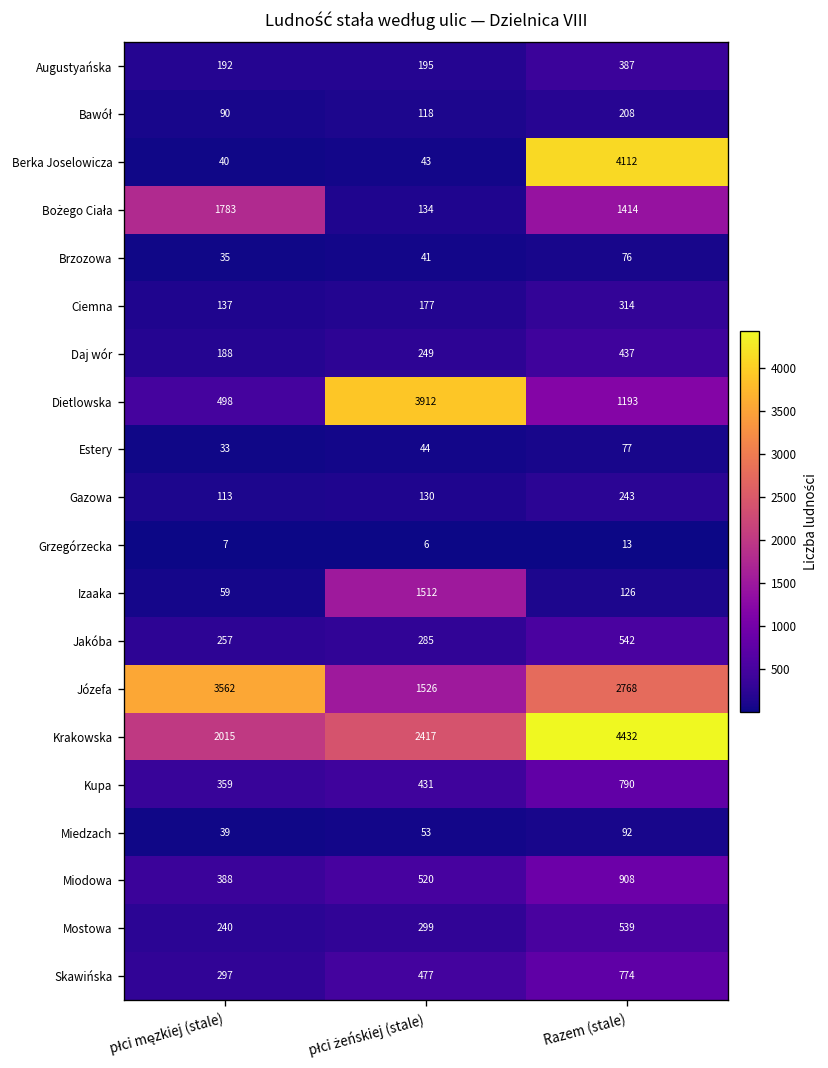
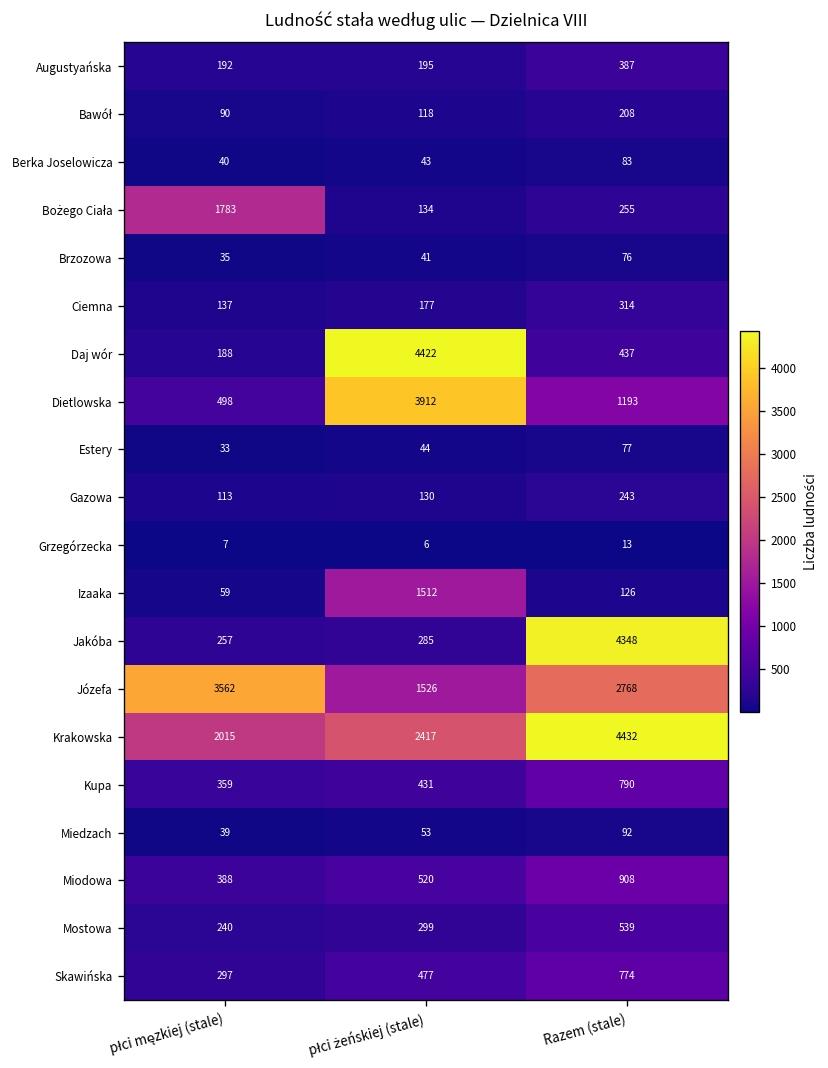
  {
    "Augustyańska": {
      "płci męzkiej (stale)": 192,
      "płci żeńskiej (stale)": 195,
      "Razem (stale)": 387
    },
    "Bawół": {
      "płci męzkiej (stale)": 90,
      "płci żeńskiej (stale)": 118,
      "Razem (stale)": 208
    },
    "Berka Joselowicza": {
      "płci męzkiej (stale)": 40,
      "płci żeńskiej (stale)": 43,
-     "Razem (stale)": 4112
+     "Razem (stale)": 83
    },
    "Bożego Ciała": {
      "płci męzkiej (stale)": 1783,
      "płci żeńskiej (stale)": 134,
-     "Razem (stale)": 1414
+     "Razem (stale)": 255
    },
    "Brzozowa": {
      "płci męzkiej (stale)": 35,
      "płci żeńskiej (stale)": 41,
      "Razem (stale)": 76
    },
    "Ciemna": {
      "płci męzkiej (stale)": 137,
      "płci żeńskiej (stale)": 177,
      "Razem (stale)": 314
    },
    "Daj wór": {
      "płci męzkiej (stale)": 188,
-     "płci żeńskiej (stale)": 249,
+     "płci żeńskiej (stale)": 4422,
      "Razem (stale)": 437
    },
    "Dietlowska": {
      "płci męzkiej (stale)": 498,
      "płci żeńskiej (stale)": 3912,
      "Razem (stale)": 1193
    },
    "Estery": {
      "płci męzkiej (stale)": 33,
      "płci żeńskiej (stale)": 44,
      "Razem (stale)": 77
    },
    "Gazowa": {
      "płci męzkiej (stale)": 113,
      "płci żeńskiej (stale)": 130,
      "Razem (stale)": 243
    },
    "Grzegórzecka": {
      "płci męzkiej (stale)": 7,
      "płci żeńskiej (stale)": 6,
      "Razem (stale)": 13
    },
    "Izaaka": {
      "płci męzkiej (stale)": 59,
      "płci żeńskiej (stale)": 1512,
      "Razem (stale)": 126
    },
    "Jakóba": {
      "płci męzkiej (stale)": 257,
      "płci żeńskiej (stale)": 285,
-     "Razem (stale)": 542
+     "Razem (stale)": 4348
    },
    "Józefa": {
      "płci męzkiej (stale)": 3562,
      "płci żeńskiej (stale)": 1526,
      "Razem (stale)": 2768
    },
    "Krakowska": {
      "płci męzkiej (stale)": 2015,
      "płci żeńskiej (stale)": 2417,
      "Razem (stale)": 4432
    },
    "Kupa": {
      "płci męzkiej (stale)": 359,
      "płci żeńskiej (stale)": 431,
      "Razem (stale)": 790
    },
    "Miedzach": {
      "płci męzkiej (stale)": 39,
      "płci żeńskiej (stale)": 53,
      "Razem (stale)": 92
    },
    "Miodowa": {
      "płci męzkiej (stale)": 388,
      "płci żeńskiej (stale)": 520,
      "Razem (stale)": 908
    },
    "Mostowa": {
      "płci męzkiej (stale)": 240,
      "płci żeńskiej (stale)": 299,
      "Razem (stale)": 539
    },
    "Skawińska": {
      "płci męzkiej (stale)": 297,
      "płci żeńskiej (stale)": 477,
      "Razem (stale)": 774
    }
  }
